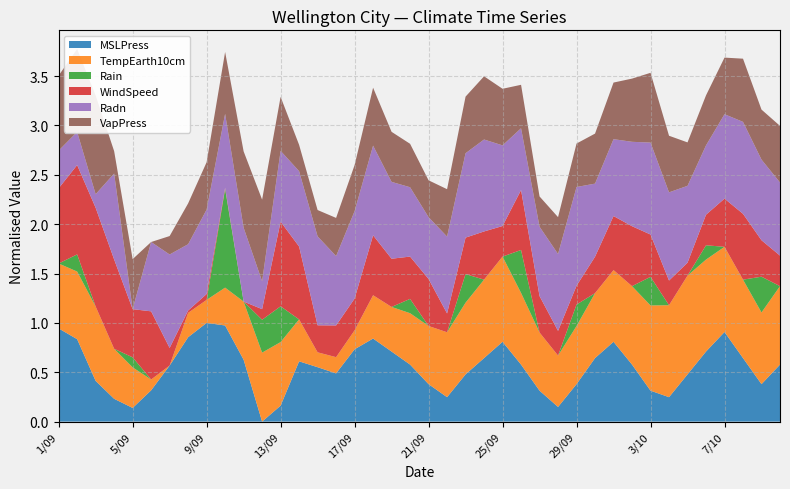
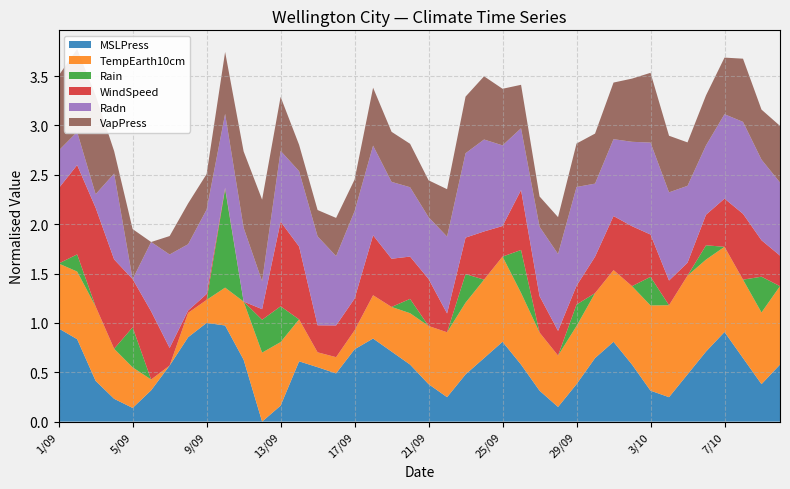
  {
    "MSLPress": {
      "1/09": 0.9,
      "5/09": 0.1,
      "9/09": 1.0,
      "13/09": 0.2,
      "17/09": 0.7,
      "21/09": 0.4,
      "25/09": 0.8,
      "29/09": 0.4,
      "3/10": 0.3,
      "7/10": 0.9
    },
    "TempEarth10cm": {
      "5/09": 0.4,
      "13/09": 0.6,
      "29/09": 0.6,
      "3/10": 0.9
    },
    "Rain": {
-     "5/09": 0.1,
+     "5/09": 0.4,
      "13/09": 0.4,
      "29/09": 0.2,
      "3/10": 0.3
    },
    "WindSpeed": {
      "1/09": 0.8,
      "9/09": 0.1,
      "13/09": 0.9,
      "17/09": 0.3,
      "21/09": 0.5,
      "25/09": 0.3,
      "29/09": 0.2,
      "3/10": 0.4,
      "7/10": 0.5
    },
    "Radn": {
      "1/09": 0.4,
      "9/09": 0.9,
      "13/09": 0.7,
      "17/09": 0.9,
      "21/09": 0.6,
      "25/09": 0.8,
      "29/09": 1.0,
      "3/10": 0.9,
      "7/10": 0.9
    },
    "VapPress": {
      "1/09": 0.8,
      "5/09": 0.5,
-     "9/09": 0.5,
+     "9/09": 0.4,
      "13/09": 0.5,
-     "17/09": 0.5,
+     "17/09": 0.3,
      "21/09": 0.4,
      "25/09": 0.6,
      "29/09": 0.4,
      "3/10": 0.7,
      "7/10": 0.6
    }
  }
